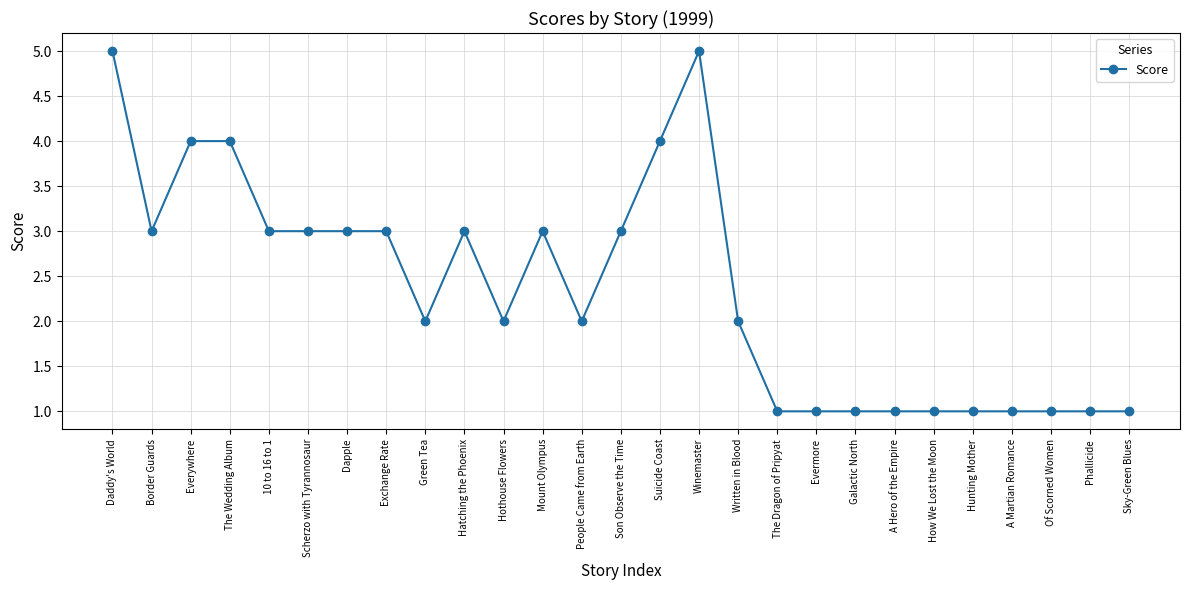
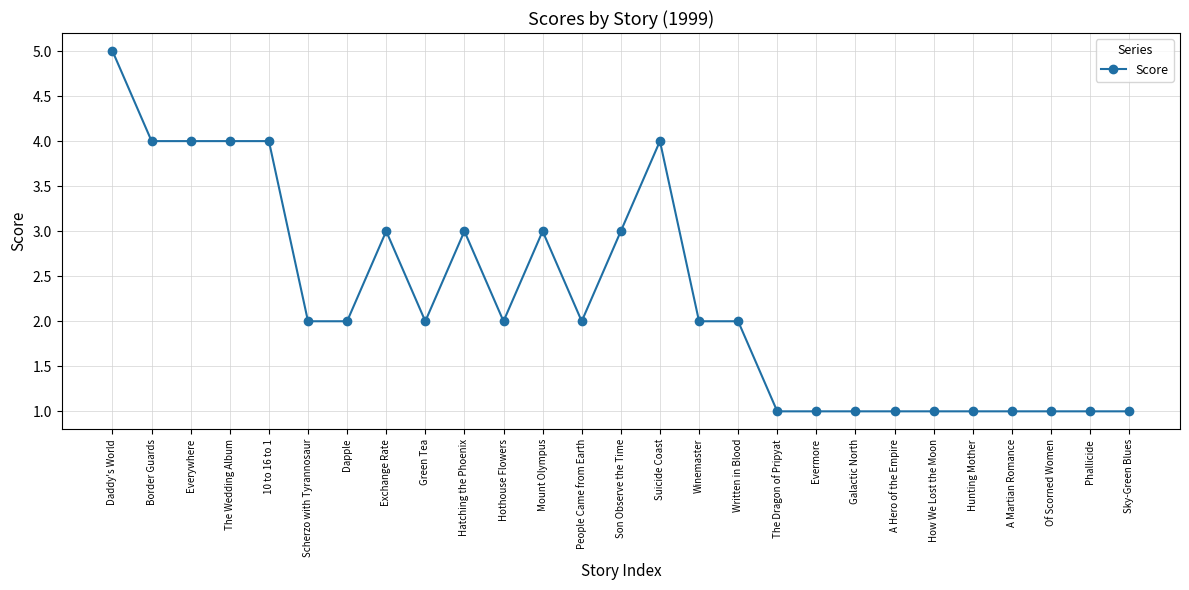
  {
    "Daddy's World": 5,
-   "Border Guards": 3,
+   "Border Guards": 4,
    "Everywhere": 4,
    "The Wedding Album": 4,
-   "10 to 16 to 1": 3,
-   "Scherzo with Tyrannosaur": 3,
-   "Dapple": 3,
+   "10 to 16 to 1": 4,
+   "Scherzo with Tyrannosaur": 2,
+   "Dapple": 2,
    "Exchange Rate": 3,
    "Green Tea": 2,
    "Hatching the Phoenix": 3,
    "Hothouse Flowers": 2,
    "Mount Olympus": 3,
    "People Came from Earth": 2,
    "Son Observe the Time": 3,
    "Suicide Coast": 4,
-   "Winemaster": 5,
+   "Winemaster": 2,
    "Written in Blood": 2,
    "The Dragon of Pripyat": 1,
    "Evermore": 1,
    "Galactic North": 1,
    "A Hero of the Empire": 1,
    "How We Lost the Moon": 1,
    "Hunting Mother": 1,
    "A Martian Romance": 1,
    "Of Scorned Women": 1,
    "Phallicide": 1,
    "Sky-Green Blues": 1
  }
